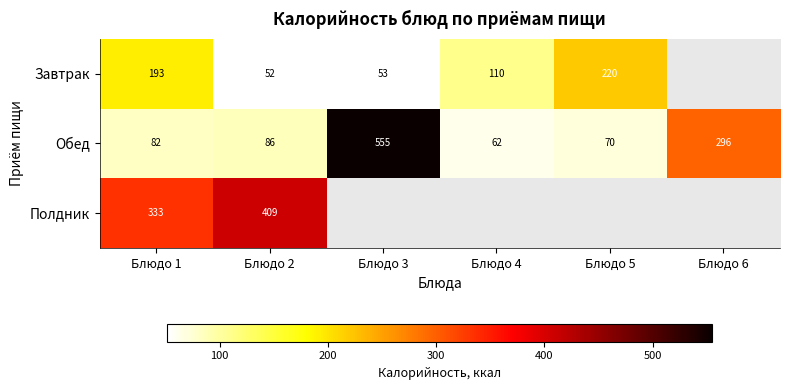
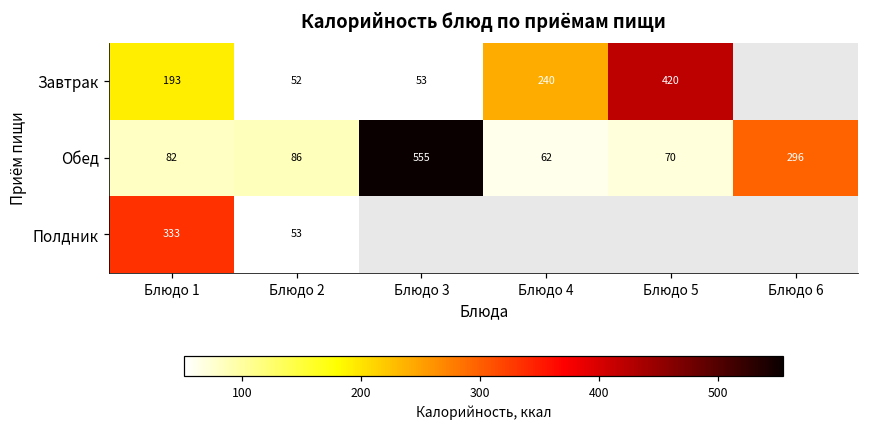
  {
    "Завтрак": {
      "Блюдо 1": 193,
      "Блюдо 2": 52,
      "Блюдо 3": 53,
-     "Блюдо 4": 110,
-     "Блюдо 5": 220
+     "Блюдо 4": 240,
+     "Блюдо 5": 420
    },
    "Обед": {
      "Блюдо 1": 82,
      "Блюдо 2": 86,
      "Блюдо 3": 555,
      "Блюдо 4": 62,
      "Блюдо 5": 70,
      "Блюдо 6": 296
    },
    "Полдник": {
      "Блюдо 1": 333,
-     "Блюдо 2": 409
+     "Блюдо 2": 53
    }
  }
